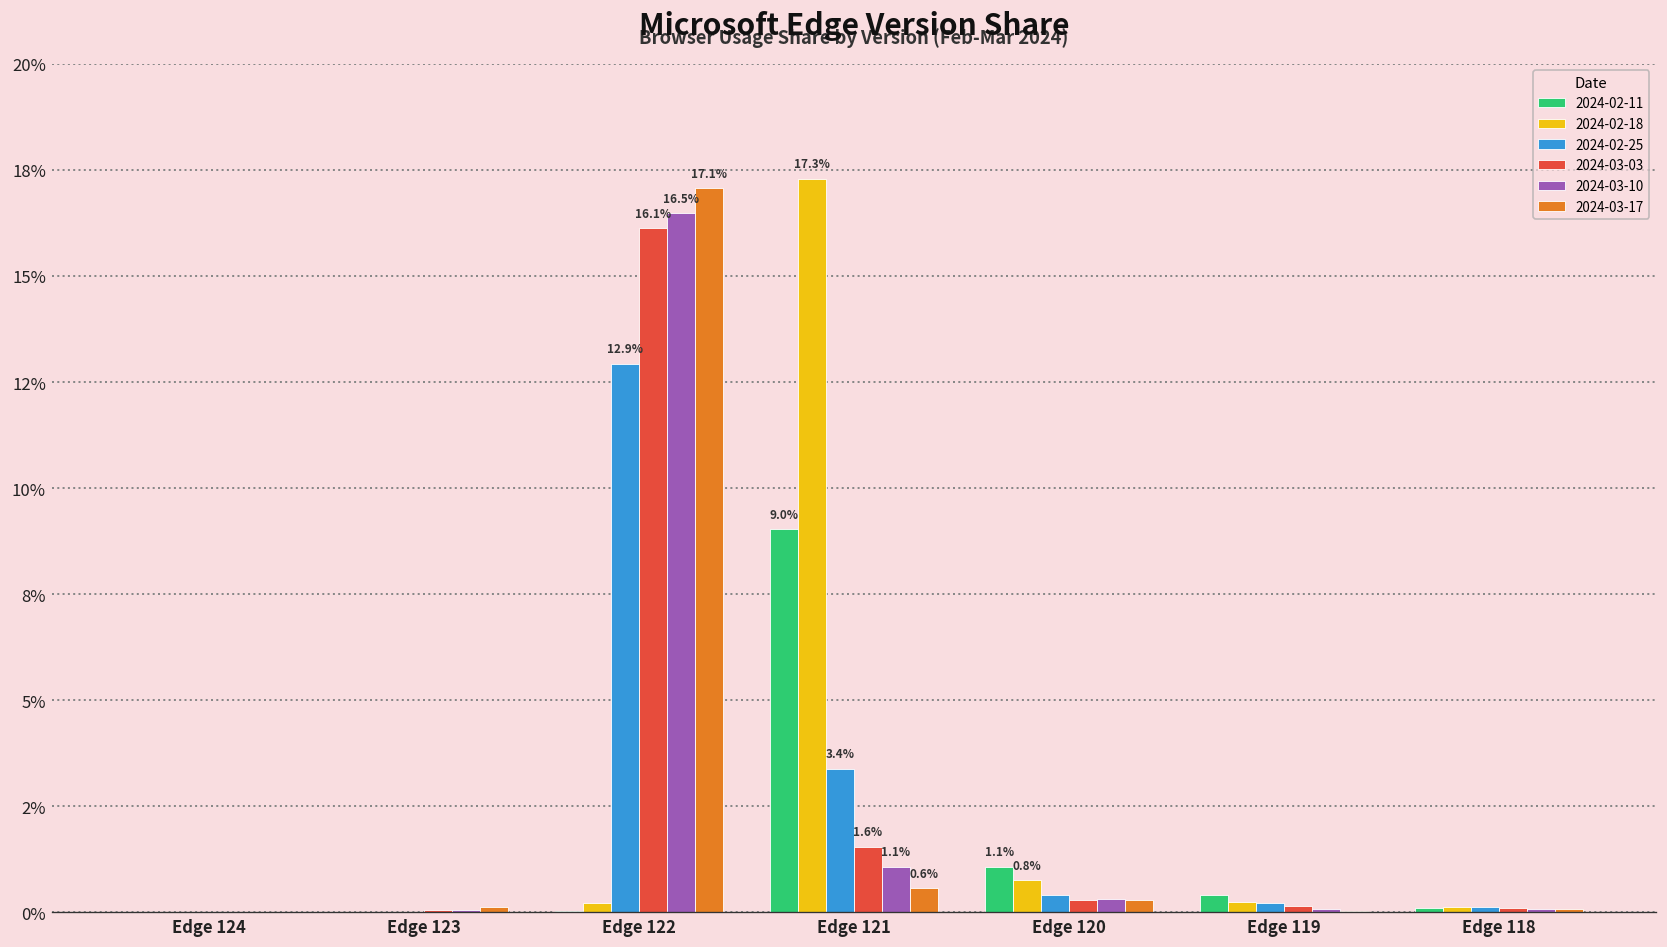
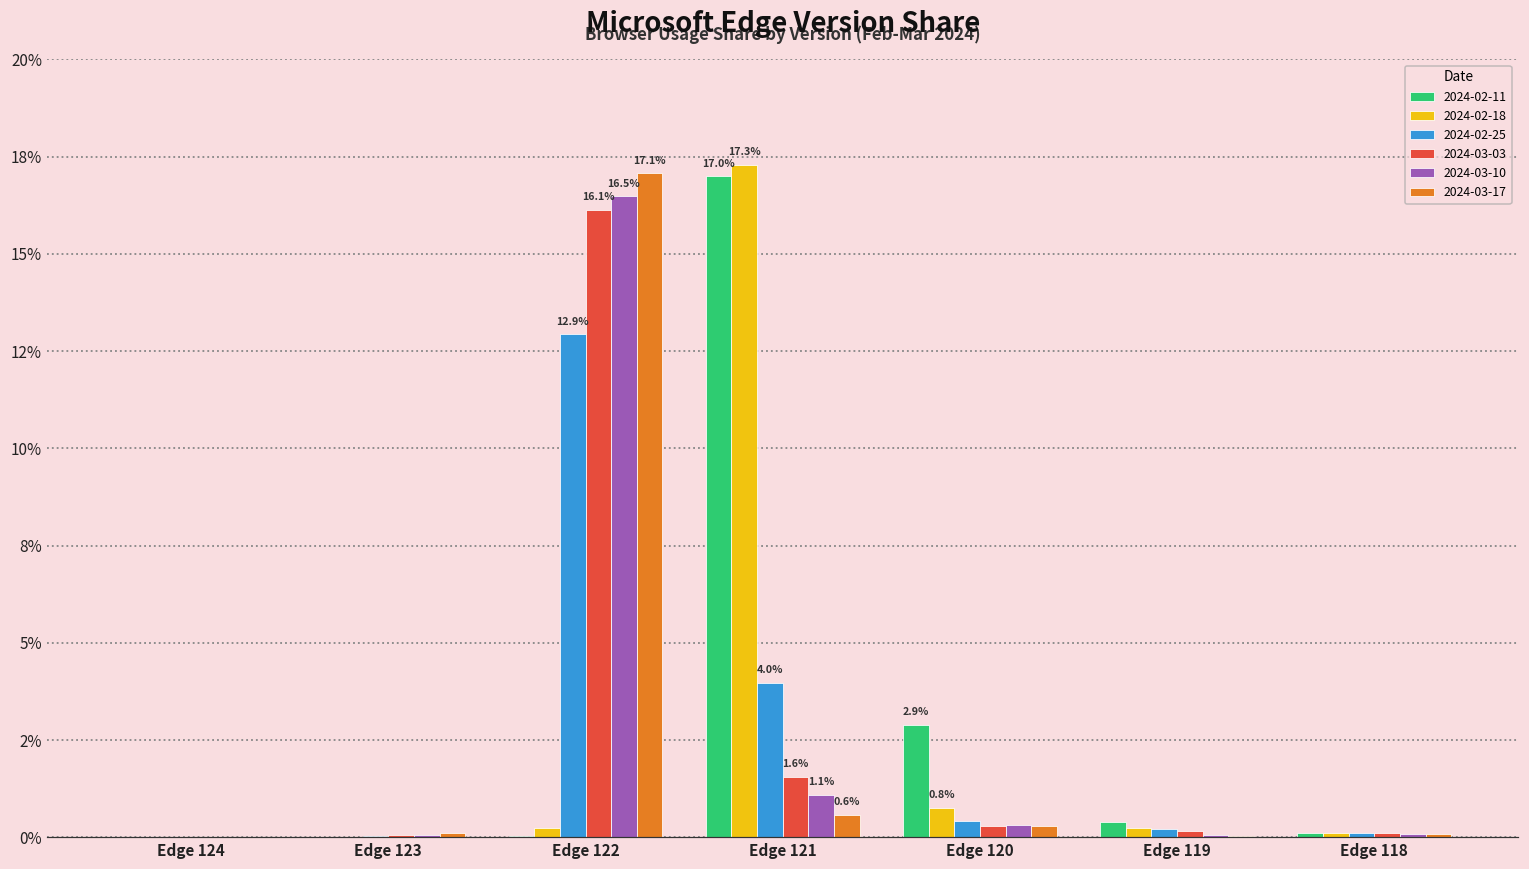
  {
    "2024-02-11": {
-     "Edge 121": "9.0%",
-     "Edge 120": "1.1%"
+     "Edge 121": "17.0%",
+     "Edge 120": "2.9%"
    },
    "2024-02-18": {
      "Edge 121": "17.3%",
      "Edge 120": "0.8%"
    },
    "2024-02-25": {
      "Edge 122": "12.9%",
-     "Edge 121": "3.4%"
+     "Edge 121": "4.0%"
    },
    "2024-03-10": {
      "Edge 122": "16.5%",
      "Edge 121": "1.1%"
    }
  }
